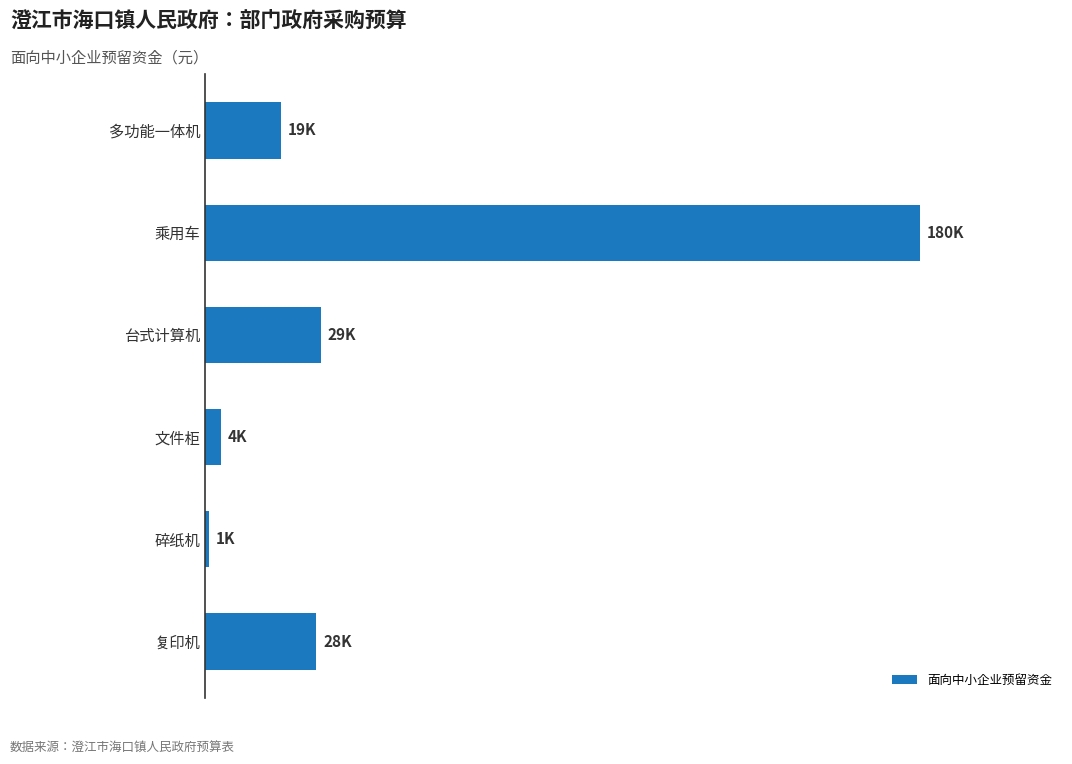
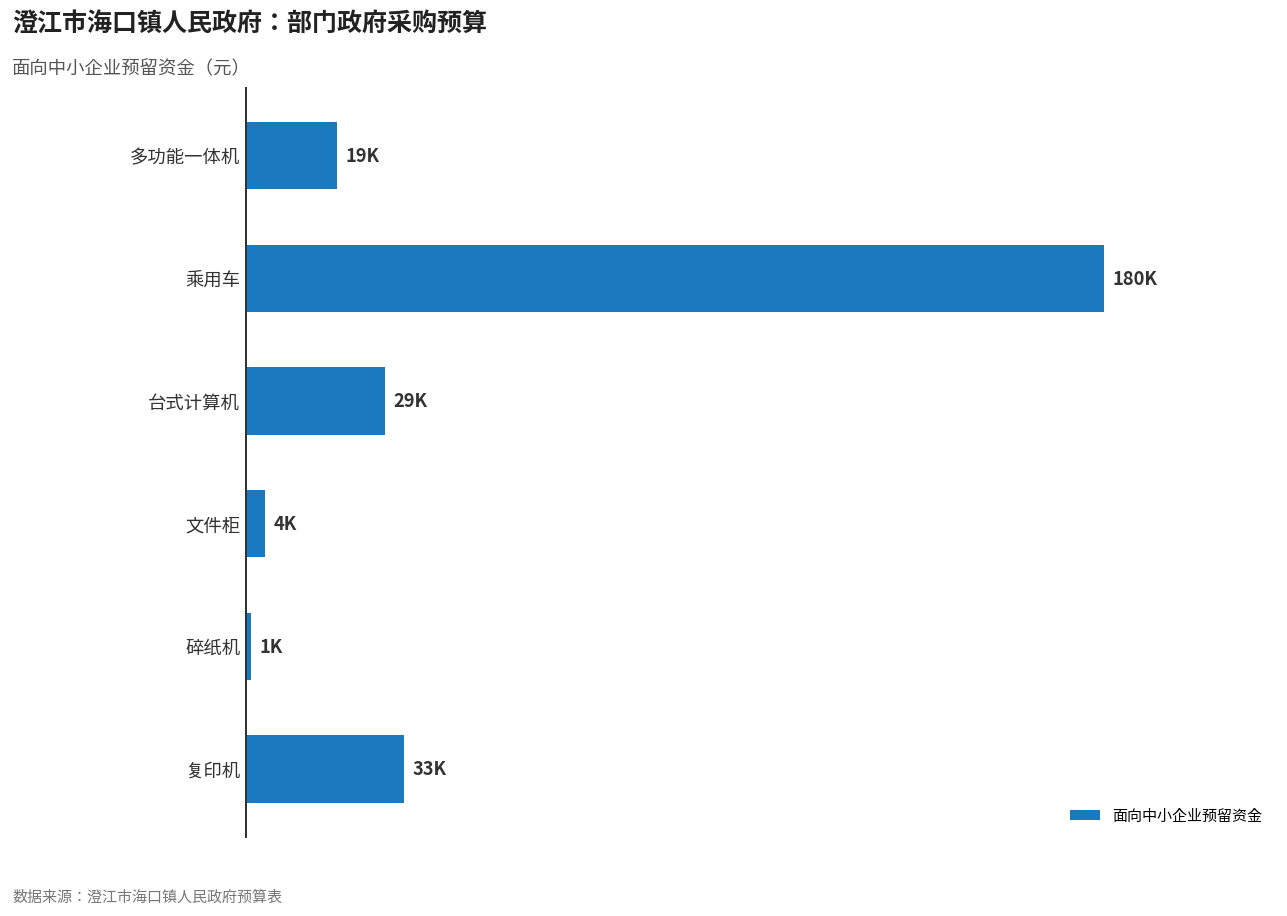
  {
    "多功能一体机": "19K",
    "乘用车": "180K",
    "台式计算机": "29K",
    "文件柜": "4K",
    "碎纸机": "1K",
-   "复印机": "28K"
+   "复印机": "33K"
  }
